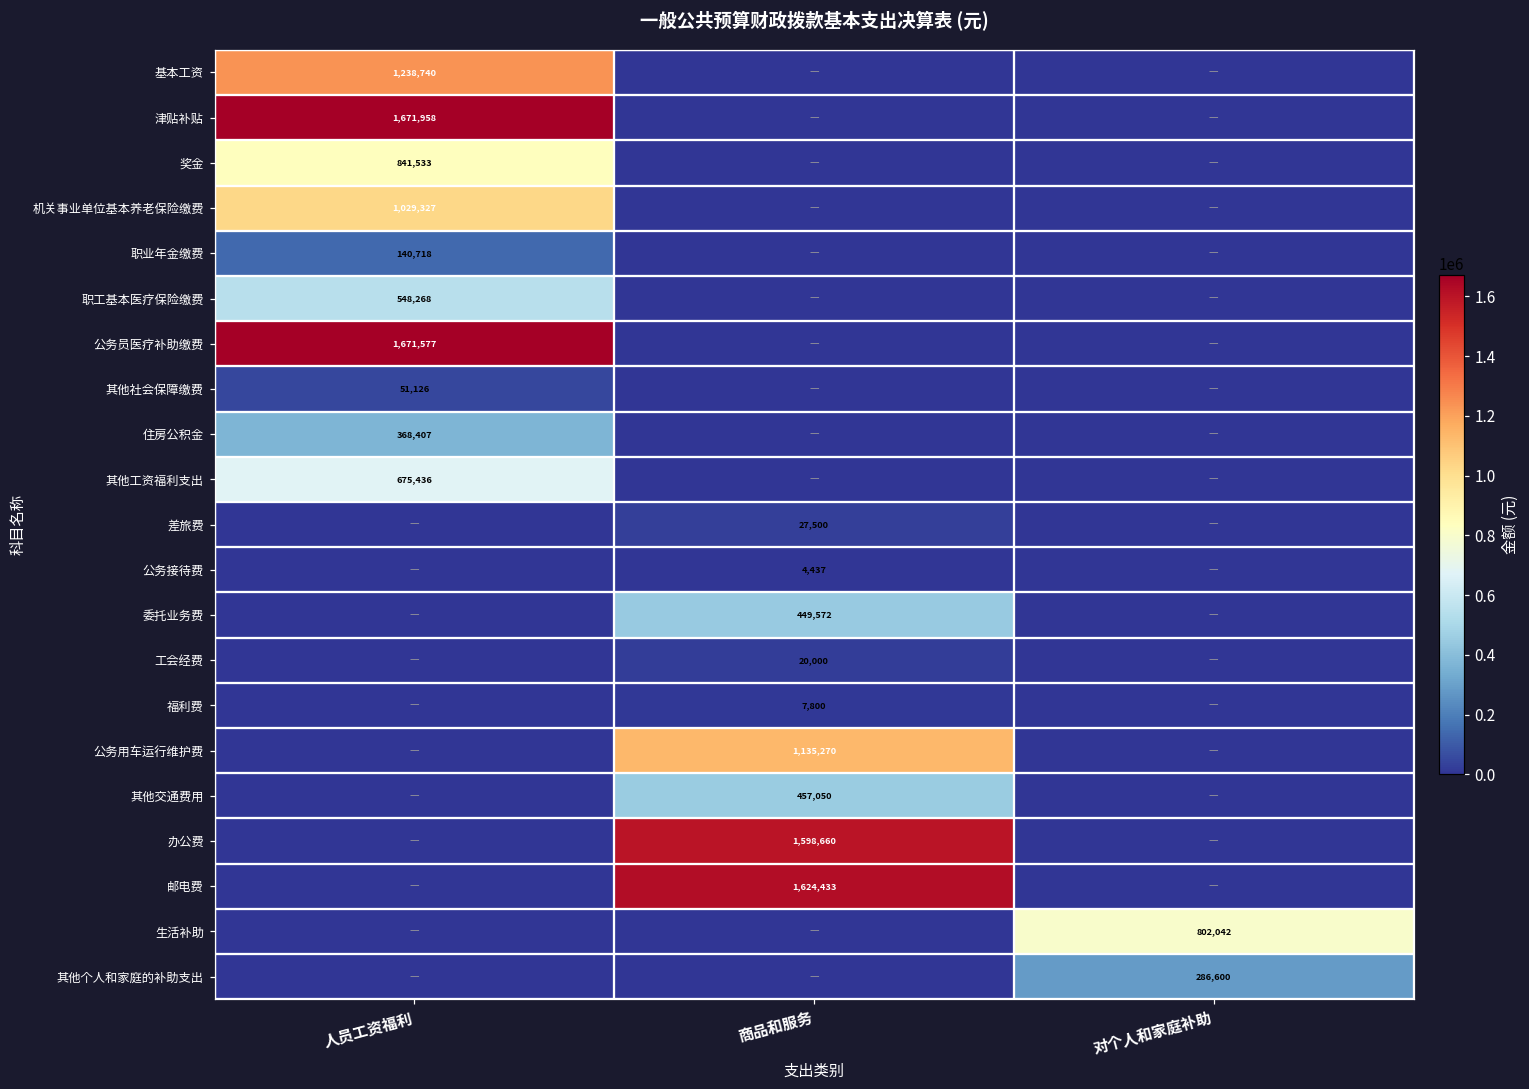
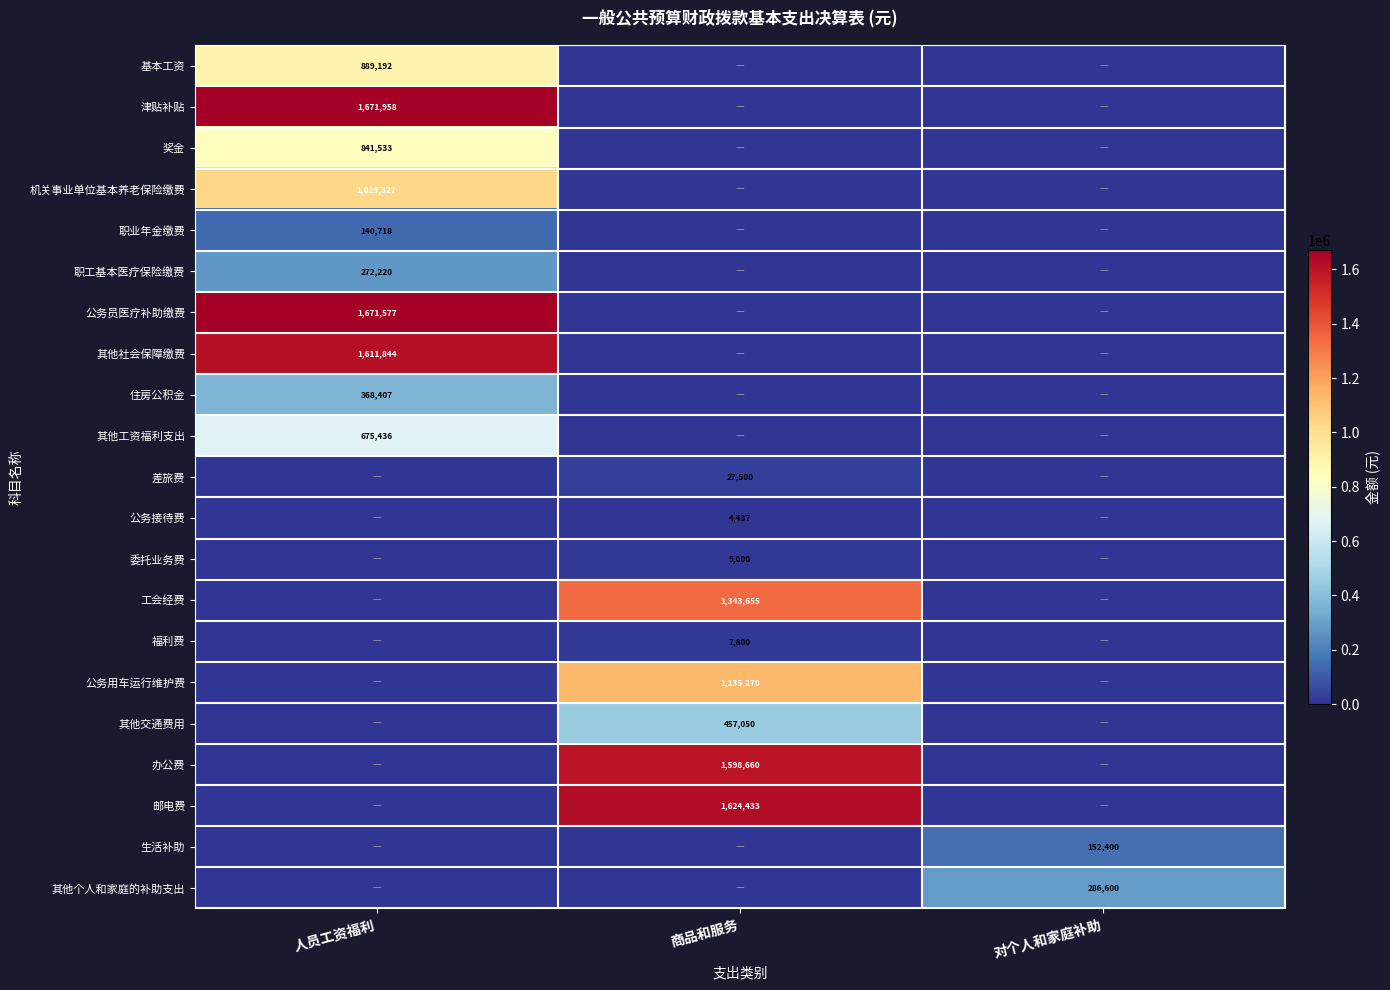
  {
    "基本工资": {
-     "人员工资福利": "1,238,740"
+     "人员工资福利": "889,192"
    },
    "津贴补贴": {
      "人员工资福利": "1,671,958"
    },
    "奖金": {
      "人员工资福利": "841,533"
    },
    "机关事业单位基本养老保险缴费": {
      "人员工资福利": "1,029,327"
    },
    "职业年金缴费": {
      "人员工资福利": "140,718"
    },
    "职工基本医疗保险缴费": {
-     "人员工资福利": "548,268"
+     "人员工资福利": "272,220"
    },
    "公务员医疗补助缴费": {
      "人员工资福利": "1,671,577"
    },
    "其他社会保障缴费": {
-     "人员工资福利": "51,126"
+     "人员工资福利": "1,611,844"
    },
    "住房公积金": {
      "人员工资福利": "368,407"
    },
    "其他工资福利支出": {
      "人员工资福利": "675,436"
    },
    "差旅费": {
      "商品和服务": "27,500"
    },
    "公务接待费": {
      "商品和服务": "4,437"
    },
    "委托业务费": {
-     "商品和服务": "449,572"
+     "商品和服务": "9,000"
    },
    "工会经费": {
-     "商品和服务": "20,000"
+     "商品和服务": "1,343,655"
    },
    "福利费": {
      "商品和服务": "7,800"
    },
    "公务用车运行维护费": {
      "商品和服务": "1,135,270"
    },
    "其他交通费用": {
      "商品和服务": "457,050"
    },
    "办公费": {
      "商品和服务": "1,598,660"
    },
    "邮电费": {
      "商品和服务": "1,624,433"
    },
    "生活补助": {
-     "对个人和家庭补助": "802,042"
+     "对个人和家庭补助": "152,400"
    },
    "其他个人和家庭的补助支出": {
      "对个人和家庭补助": "286,600"
    }
  }
